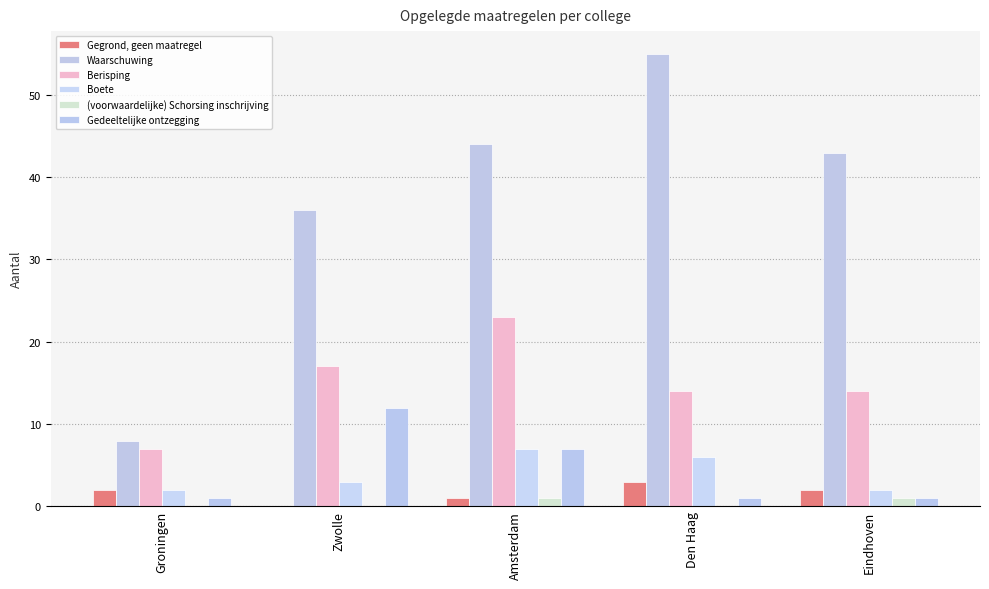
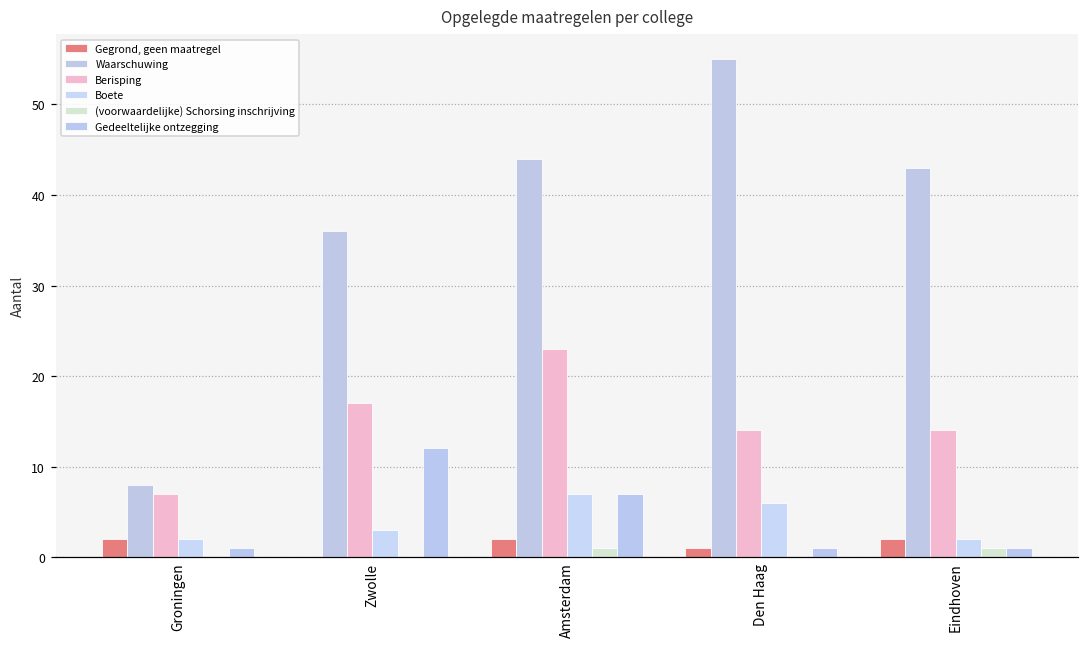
  {
    "Gegrond, geen maatregel": {
      "Groningen": 2,
      "Zwolle": 0,
-     "Amsterdam": 1,
-     "Den Haag": 3,
+     "Amsterdam": 2,
+     "Den Haag": 1,
      "Eindhoven": 2
    }
  }
